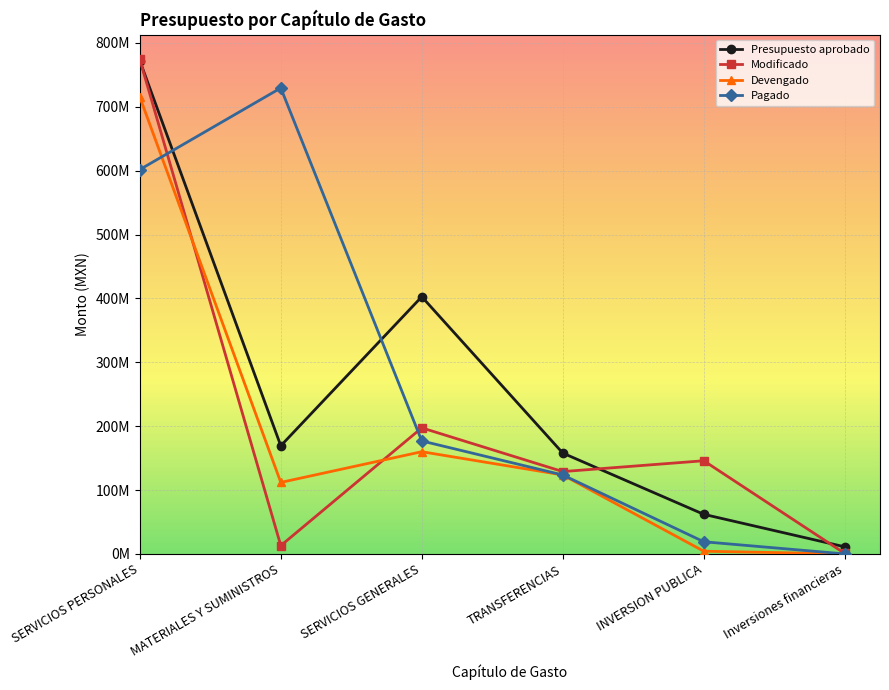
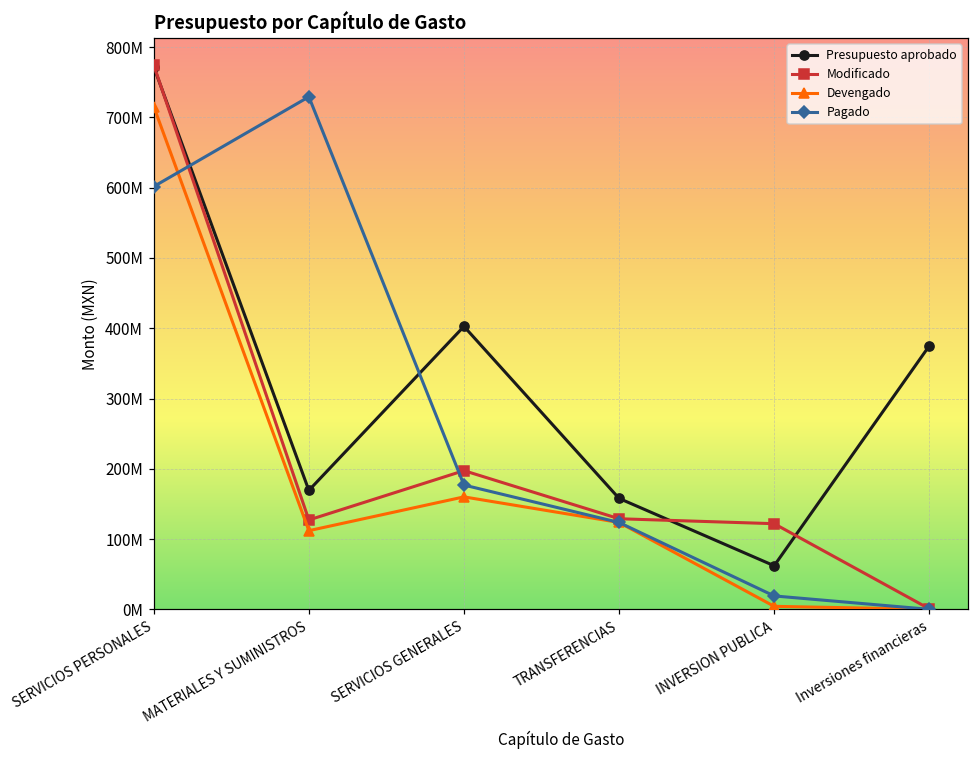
  {
    "Presupuesto aprobado": {
      "MATERIALES Y SUMINISTROS": 170000000,
      "SERVICIOS GENERALES": 400000000,
      "TRANSFERENCIAS": 160000000,
      "INVERSION PUBLICA": 60000000,
-     "Inversiones financieras": 10000000
+     "Inversiones financieras": 370000000
    },
    "Modificado": {
-     "MATERIALES Y SUMINISTROS": 10000000,
+     "MATERIALES Y SUMINISTROS": 130000000,
      "SERVICIOS GENERALES": 200000000,
      "TRANSFERENCIAS": 130000000,
-     "INVERSION PUBLICA": 150000000
+     "INVERSION PUBLICA": 120000000
    },
    "Devengado": {
      "SERVICIOS PERSONALES": 720000000,
      "MATERIALES Y SUMINISTROS": 110000000,
      "SERVICIOS GENERALES": 160000000,
      "INVERSION PUBLICA": 0
    },
    "Pagado": {
      "SERVICIOS PERSONALES": 600000000,
      "MATERIALES Y SUMINISTROS": 730000000,
      "SERVICIOS GENERALES": 180000000,
      "INVERSION PUBLICA": 20000000
    }
  }
